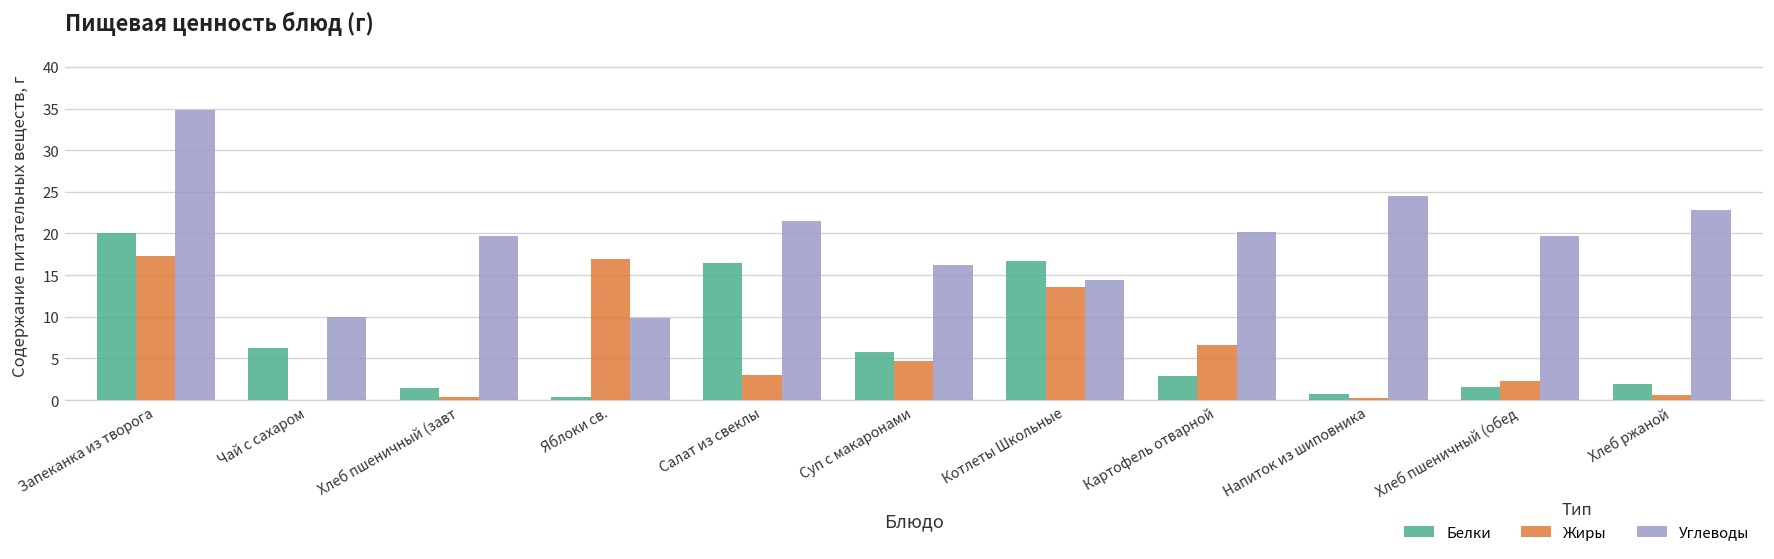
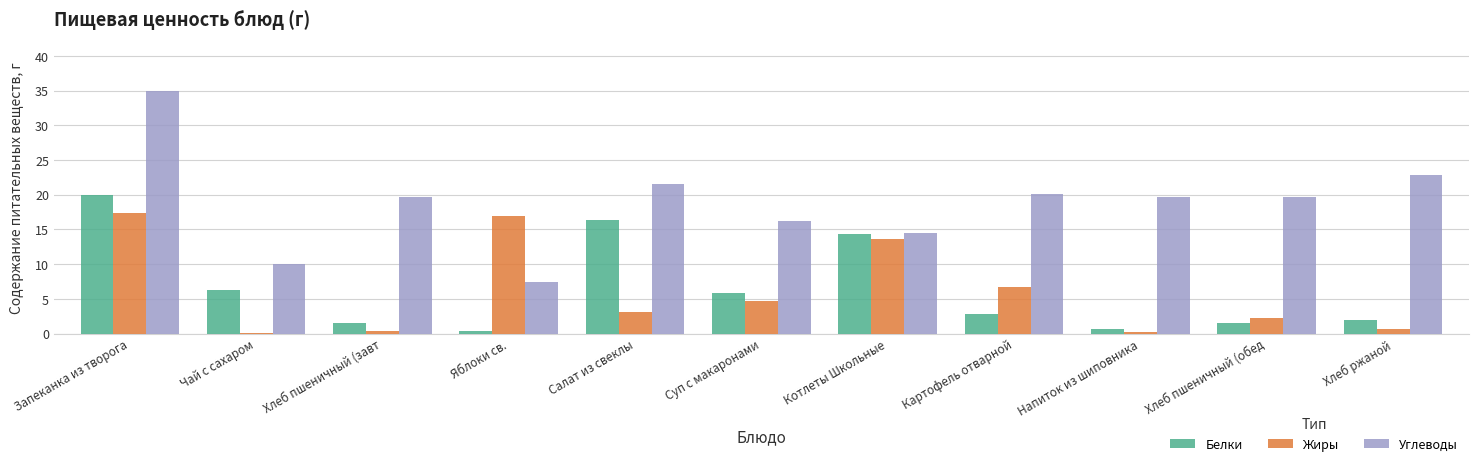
  {
    "Белки": {
      "Запеканка из творога": 20,
      "Чай с сахаром": 6,
      "Хлеб пшеничный (завт": 1,
      "Яблоки св.": 0,
      "Салат из свеклы": 16,
      "Суп с макаронами": 6,
-     "Котлеты Школьные": 17,
+     "Котлеты Школьные": 14,
      "Картофель отварной": 3,
      "Напиток из шиповника": 1,
      "Хлеб пшеничный (обед": 2,
      "Хлеб ржаной": 2
    },
    "Жиры": {
      "Запеканка из творога": 17,
      "Яблоки св.": 17,
      "Салат из свеклы": 3,
      "Суп с макаронами": 5,
      "Котлеты Школьные": 14,
      "Картофель отварной": 7,
      "Хлеб пшеничный (обед": 2,
      "Хлеб ржаной": 1
    },
    "Углеводы": {
      "Запеканка из творога": 35,
      "Чай с сахаром": 10,
      "Хлеб пшеничный (завт": 20,
-     "Яблоки св.": 10,
+     "Яблоки св.": 7,
      "Салат из свеклы": 22,
      "Суп с макаронами": 16,
      "Котлеты Школьные": 14,
      "Картофель отварной": 20,
-     "Напиток из шиповника": 25,
+     "Напиток из шиповника": 20,
      "Хлеб пшеничный (обед": 20,
      "Хлеб ржаной": 23
    }
  }
